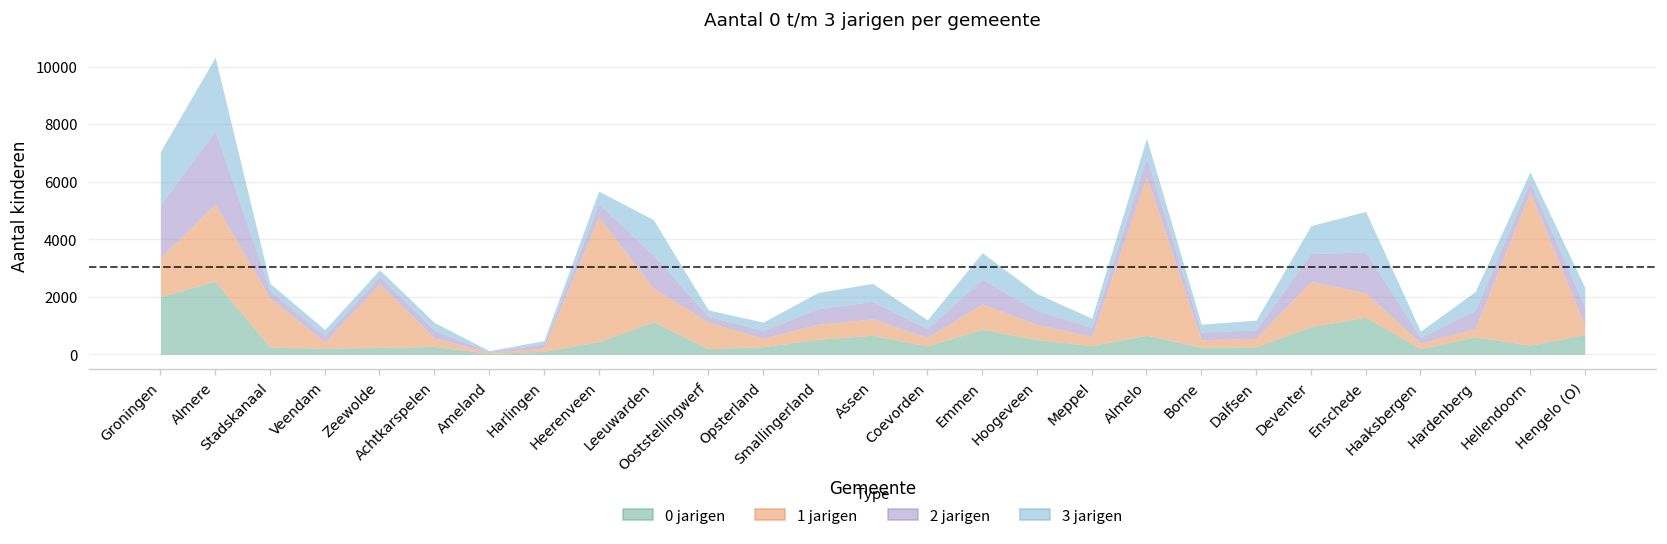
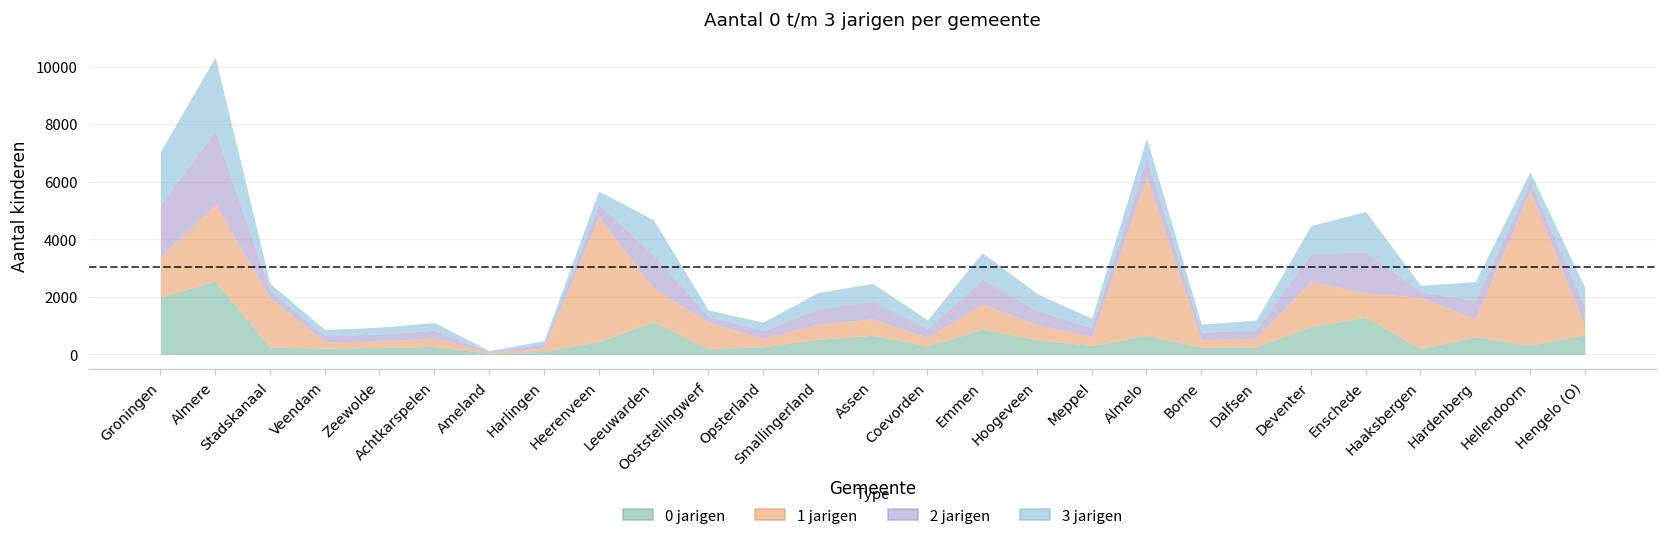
  {
    "1 jarigen": {
      "Groningen": 1400,
      "Almere": 2700,
      "Stadskanaal": 1700,
      "Veendam": 200,
-     "Zeewolde": 2200,
+     "Zeewolde": 200,
      "Achtkarspelen": 300,
      "Harlingen": 100,
      "Heerenveen": 4300,
      "Leeuwarden": 1200,
      "Ooststellingwerf": 900,
      "Opsterland": 300,
      "Smallingerland": 500,
      "Assen": 600,
      "Coevorden": 300,
      "Emmen": 900,
      "Hoogeveen": 500,
      "Meppel": 300,
      "Almelo": 5500,
      "Borne": 300,
      "Dalfsen": 300,
      "Deventer": 1600,
      "Enschede": 800,
-     "Haaksbergen": 200,
-     "Hardenberg": 300,
+     "Haaksbergen": 1800,
+     "Hardenberg": 600,
      "Hellendoorn": 5300,
      "Hengelo (O)": 300
    }
  }
